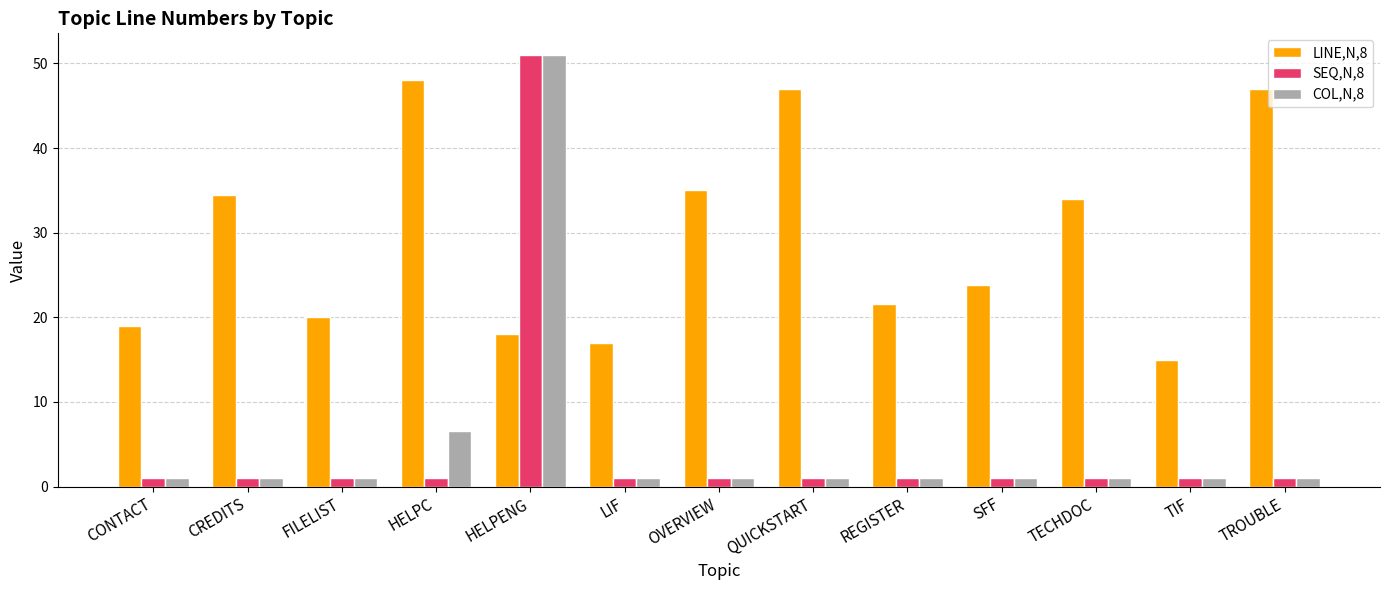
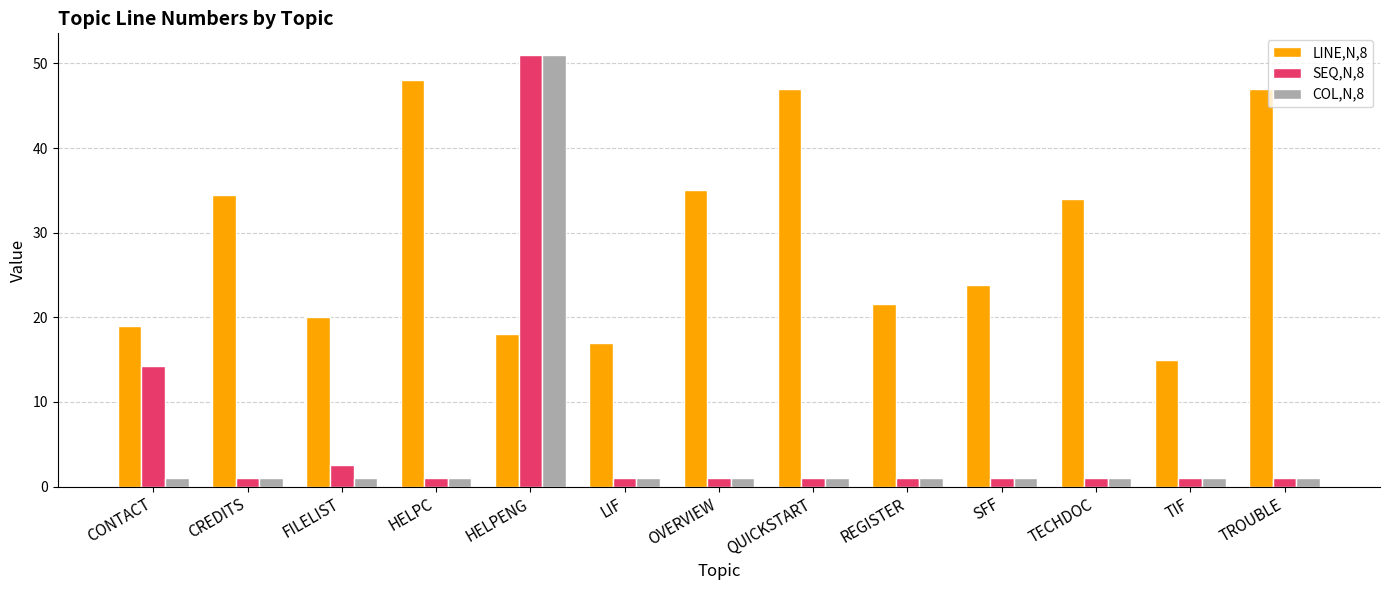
  {
    "LINE,N,8": {
      "CONTACT": 19,
      "CREDITS": 34,
      "FILELIST": 20,
      "HELPC": 48,
      "HELPENG": 18,
      "LIF": 17,
      "OVERVIEW": 35,
      "QUICKSTART": 47,
      "REGISTER": 22,
      "SFF": 24,
      "TECHDOC": 34,
      "TIF": 15,
      "TROUBLE": 47
    },
    "SEQ,N,8": {
-     "CONTACT": 1,
+     "CONTACT": 14,
      "CREDITS": 1,
-     "FILELIST": 1,
+     "FILELIST": 3,
      "HELPC": 1,
      "HELPENG": 51,
      "LIF": 1,
      "OVERVIEW": 1,
      "QUICKSTART": 1,
      "REGISTER": 1,
      "SFF": 1,
      "TECHDOC": 1,
      "TIF": 1,
      "TROUBLE": 1
    },
    "COL,N,8": {
      "CONTACT": 1,
      "CREDITS": 1,
      "FILELIST": 1,
-     "HELPC": 7,
+     "HELPC": 1,
      "HELPENG": 51,
      "LIF": 1,
      "OVERVIEW": 1,
      "QUICKSTART": 1,
      "REGISTER": 1,
      "SFF": 1,
      "TECHDOC": 1,
      "TIF": 1,
      "TROUBLE": 1
    }
  }
